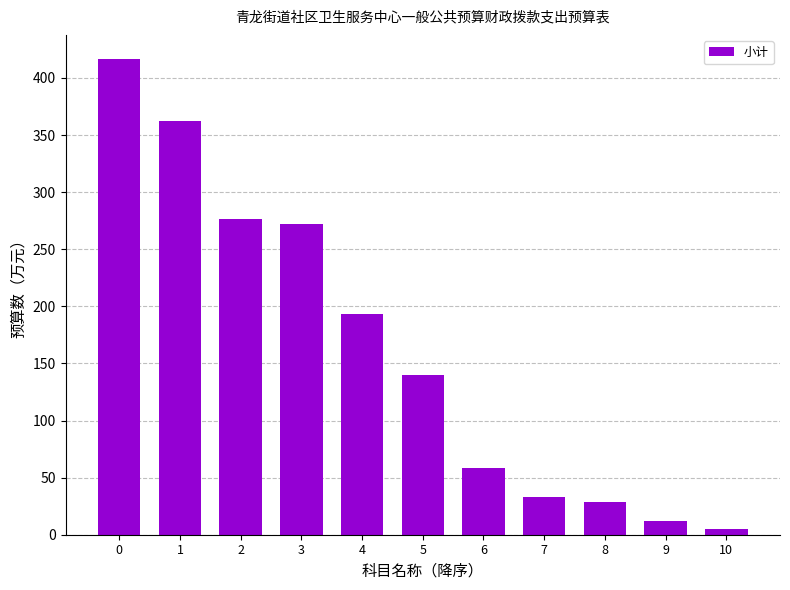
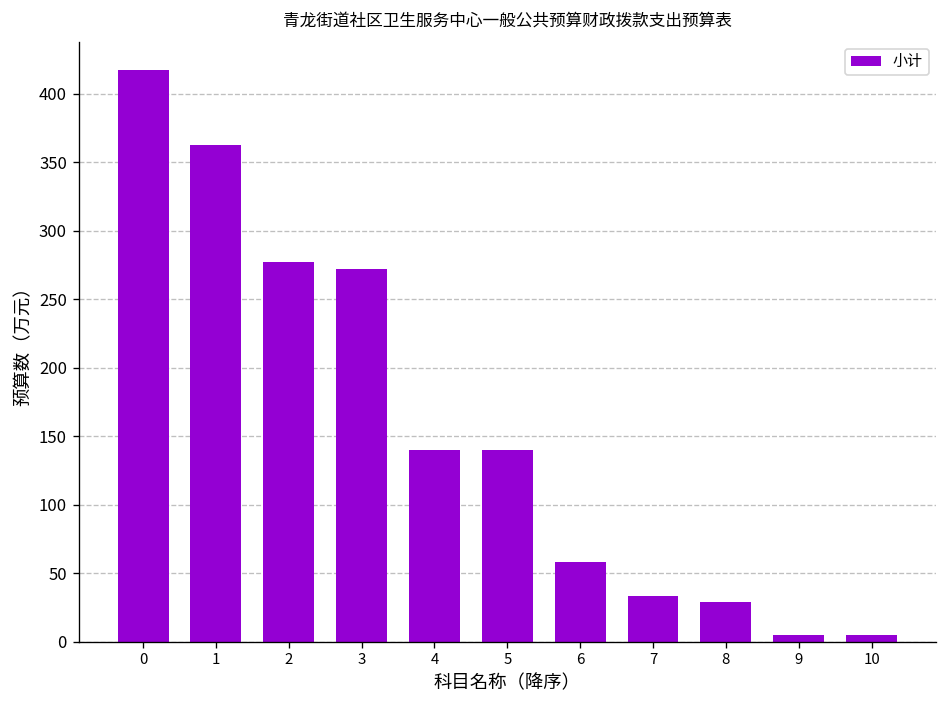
  {
    "0": 417,
    "1": 362,
    "2": 277,
    "3": 272,
-   "4": 193,
+   "4": 140,
    "5": 140,
    "6": 58,
    "7": 33,
    "8": 29,
-   "9": 12,
+   "9": 5,
    "10": 5
  }
